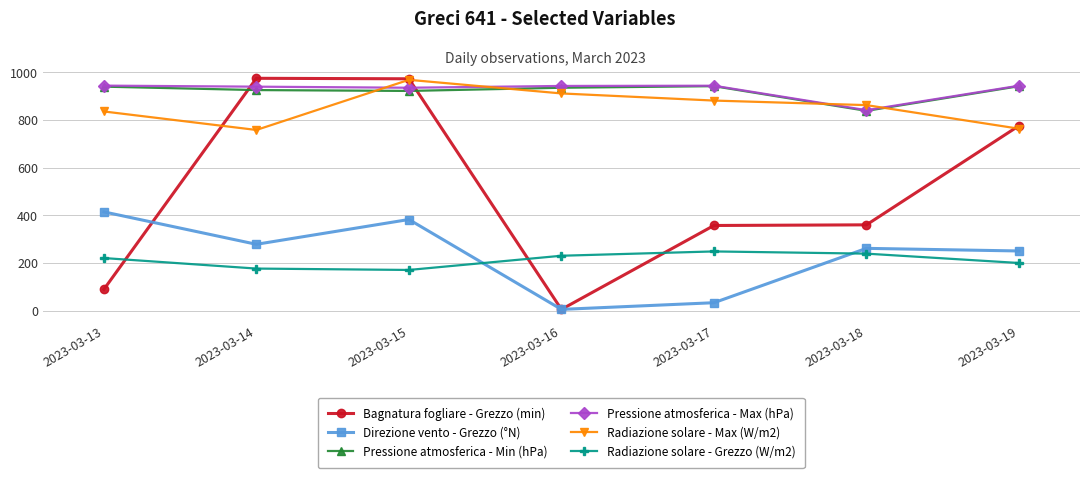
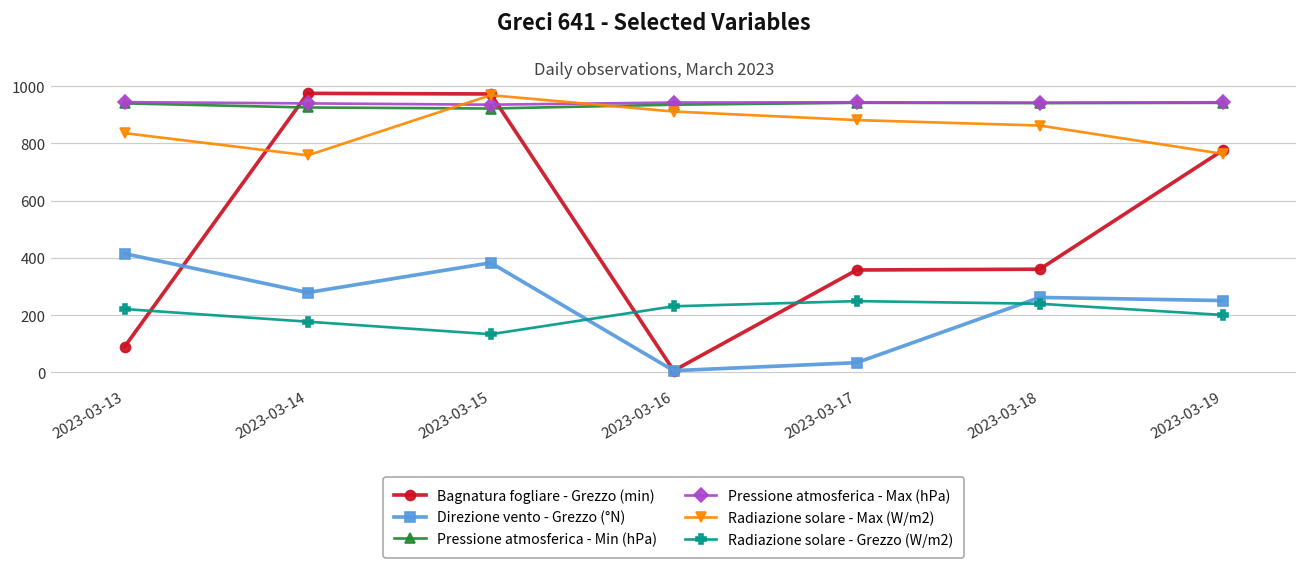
  {
    "Bagnatura fogliare - Grezzo (min)": {
      "2023-03-13": 90,
      "2023-03-14": 980,
      "2023-03-17": 360,
      "2023-03-18": 360,
      "2023-03-19": 780
    },
    "Direzione vento - Grezzo (°N)": {
      "2023-03-13": 420,
      "2023-03-14": 280,
      "2023-03-15": 380,
      "2023-03-17": 30,
      "2023-03-18": 260,
      "2023-03-19": 250
    },
    "Pressione atmosferica - Min (hPa)": {
      "2023-03-14": 930,
      "2023-03-15": 920,
-     "2023-03-18": 840
+     "2023-03-18": 940
    },
    "Pressione atmosferica - Max (hPa)": {
      "2023-03-14": 940,
      "2023-03-15": 940,
-     "2023-03-18": 840
+     "2023-03-18": 940
    },
    "Radiazione solare - Max (W/m2)": {
      "2023-03-13": 840,
      "2023-03-14": 760,
      "2023-03-16": 910,
      "2023-03-17": 880,
      "2023-03-18": 860,
      "2023-03-19": 760
    },
    "Radiazione solare - Grezzo (W/m2)": {
      "2023-03-13": 220,
      "2023-03-14": 180,
-     "2023-03-15": 170,
+     "2023-03-15": 130,
      "2023-03-16": 230,
      "2023-03-17": 250,
      "2023-03-18": 240,
      "2023-03-19": 200
    }
  }
